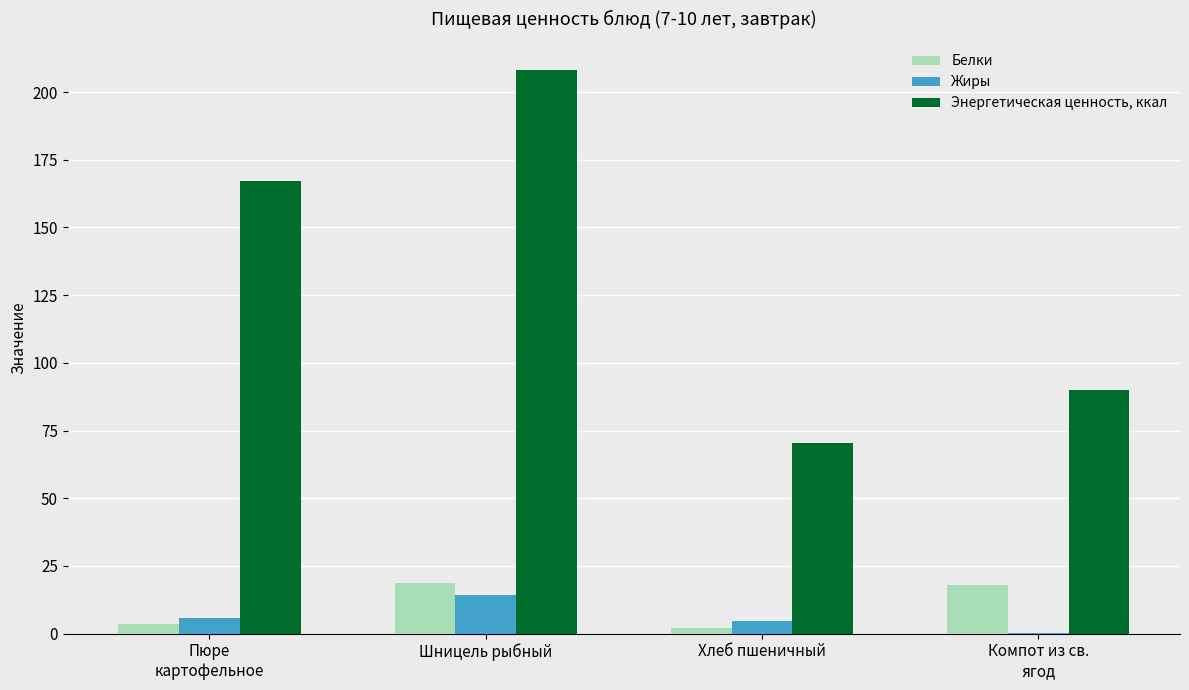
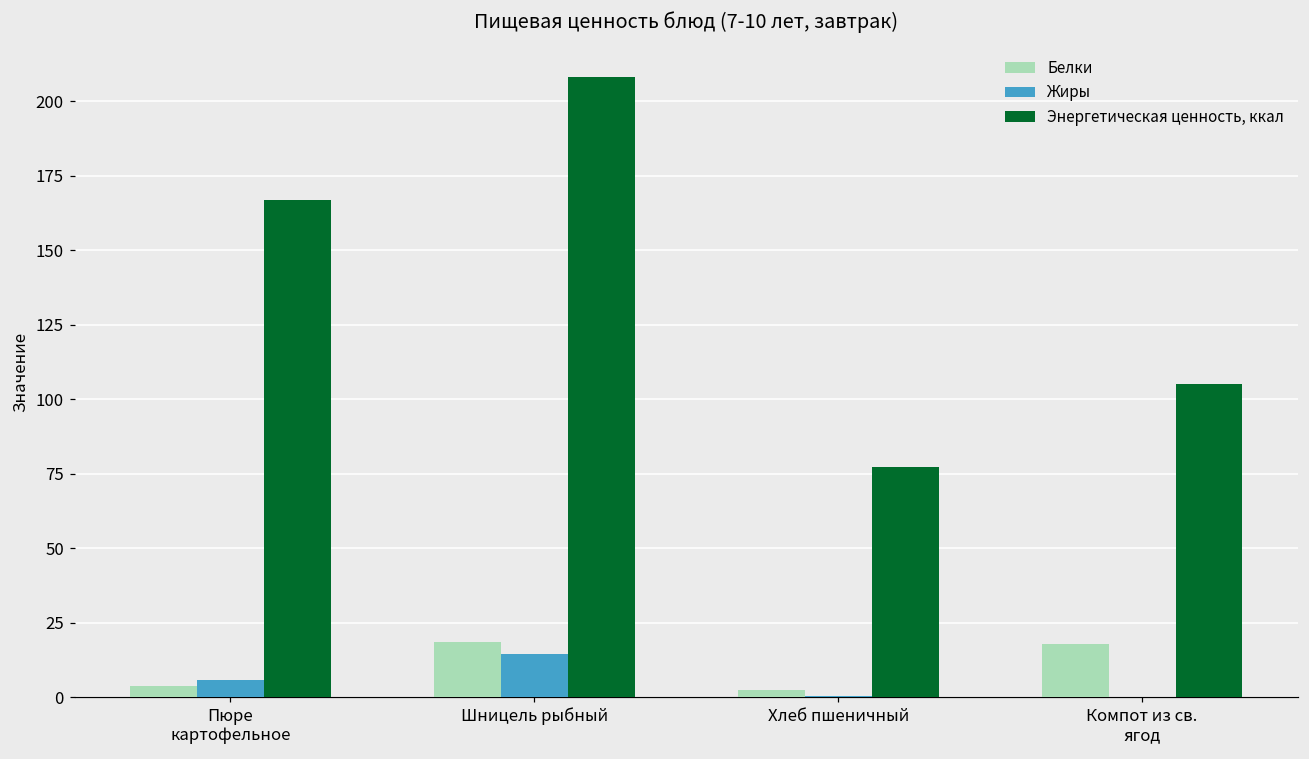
  {
    "Белки": {
      "Пюре картофельное": 4,
      "Шницель рыбный": 19,
      "Хлеб пшеничный": 2,
      "Компот из св. ягод": 18
    },
    "Жиры": {
      "Пюре картофельное": 6,
      "Шницель рыбный": 14,
-     "Хлеб пшеничный": 5
+     "Хлеб пшеничный": 0
    },
    "Энергетическая ценность, ккал": {
      "Пюре картофельное": 167,
      "Шницель рыбный": 208,
-     "Хлеб пшеничный": 71,
-     "Компот из св. ягод": 90
+     "Хлеб пшеничный": 77,
+     "Компот из св. ягод": 105
    }
  }
